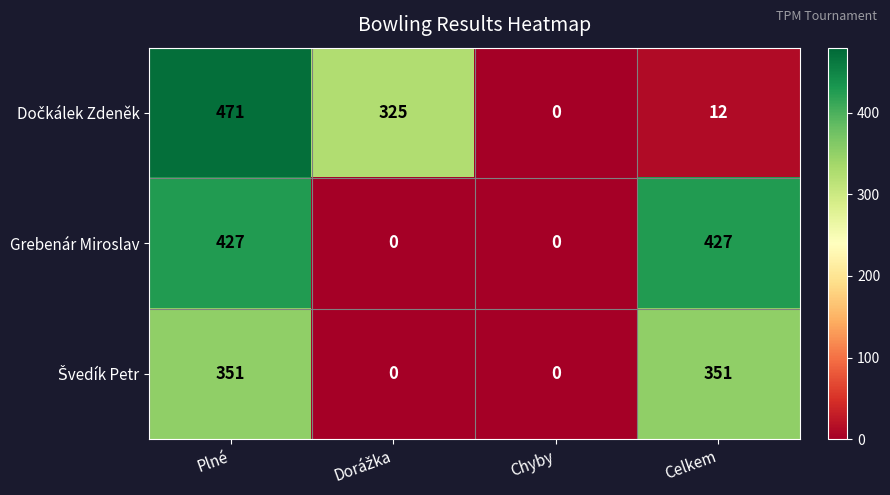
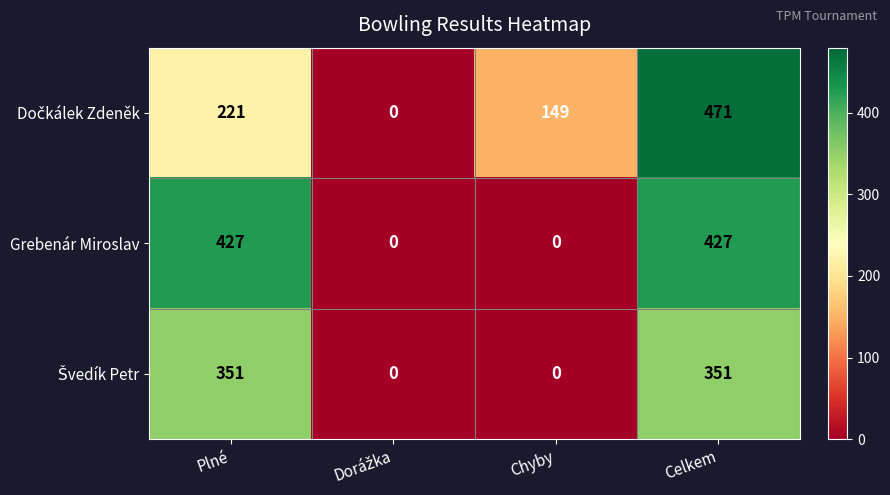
  {
    "Dočkálek Zdeněk": {
-     "Plné": 471,
-     "Dorážka": 325,
-     "Chyby": 0,
-     "Celkem": 12
+     "Plné": 221,
+     "Dorážka": 0,
+     "Chyby": 149,
+     "Celkem": 471
    },
    "Grebenár Miroslav": {
      "Plné": 427,
      "Dorážka": 0,
      "Chyby": 0,
      "Celkem": 427
    },
    "Švedík Petr": {
      "Plné": 351,
      "Dorážka": 0,
      "Chyby": 0,
      "Celkem": 351
    }
  }
